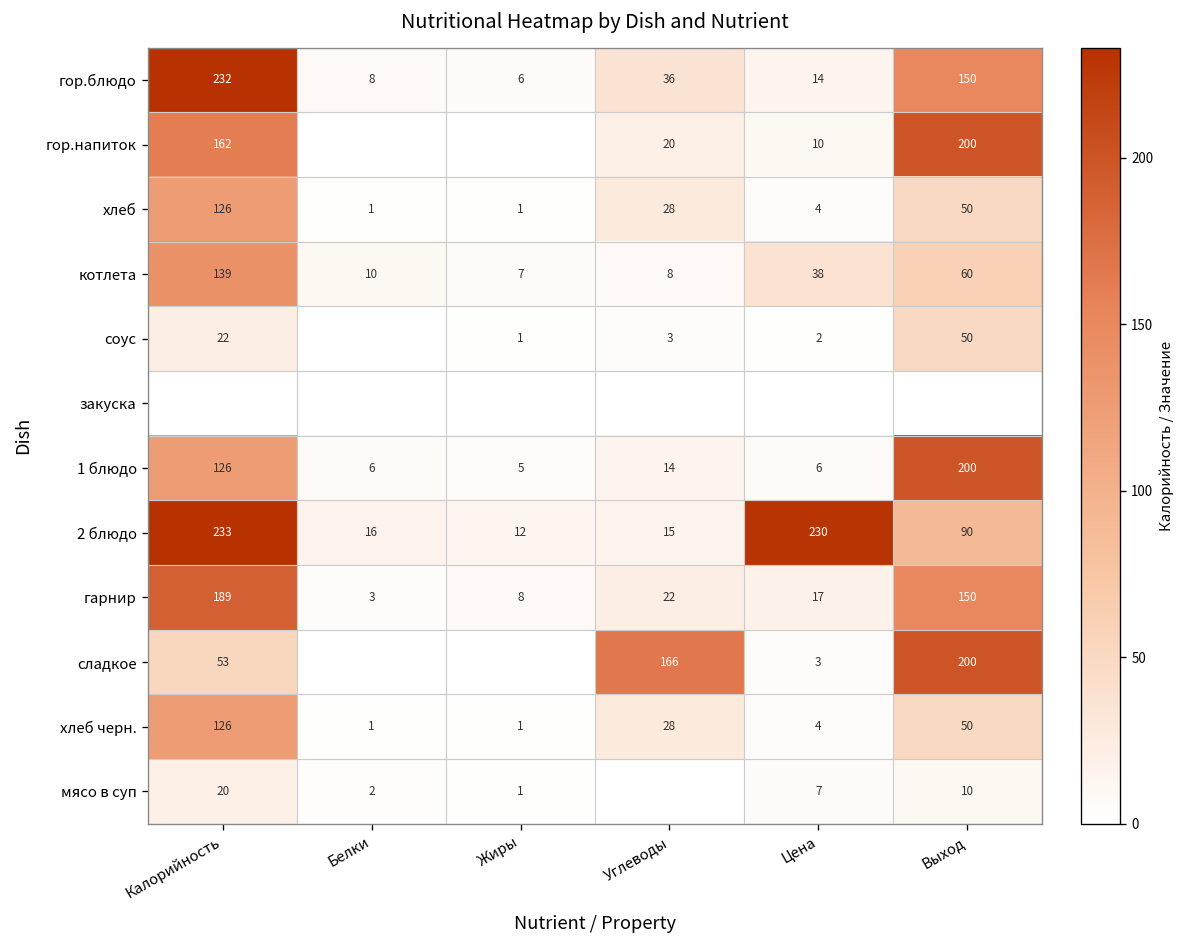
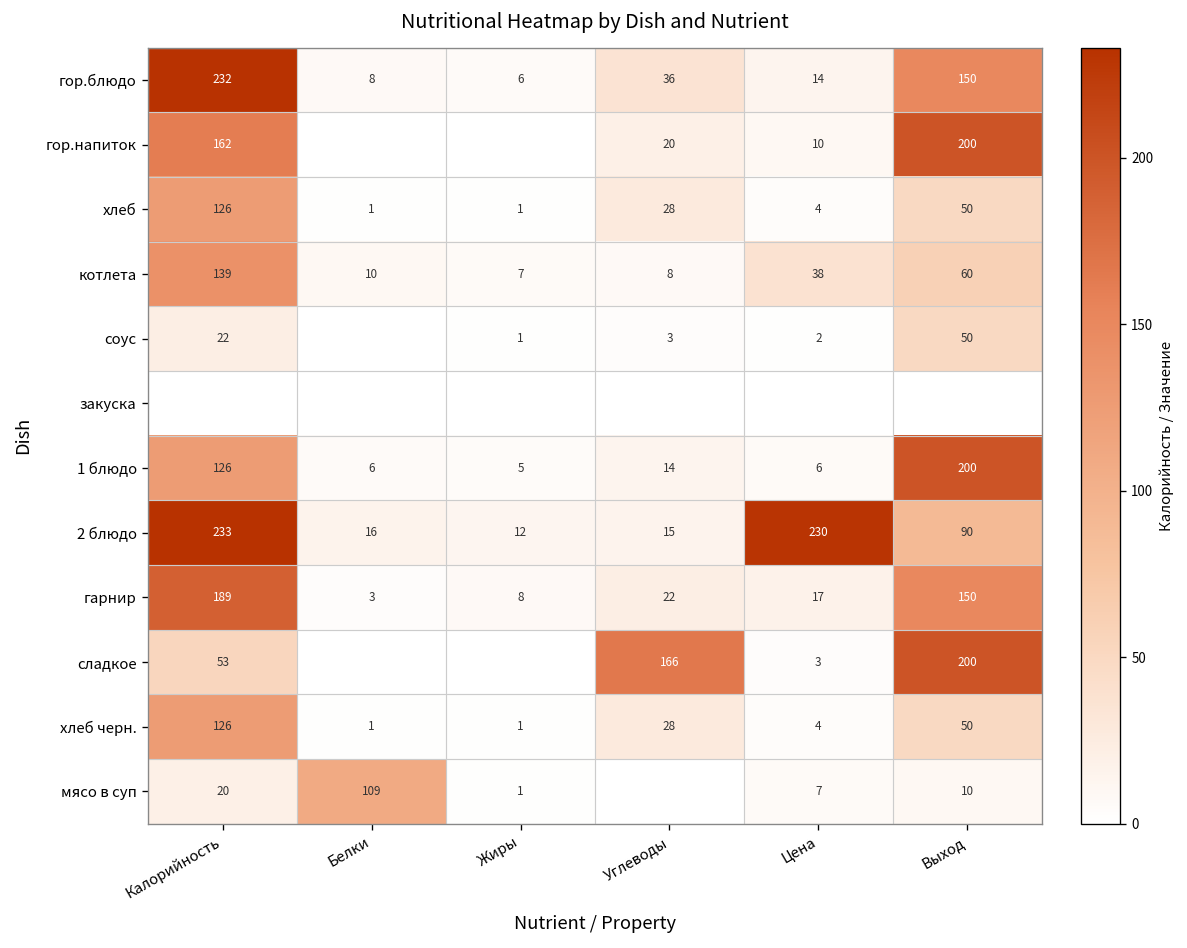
  {
    "гор.блюдо": {
      "Калорийность": 232,
      "Белки": 8,
      "Жиры": 6,
      "Углеводы": 36,
      "Цена": 14,
      "Выход": 150
    },
    "гор.напиток": {
      "Калорийность": 162,
      "Углеводы": 20,
      "Цена": 10,
      "Выход": 200
    },
    "хлеб": {
      "Калорийность": 126,
      "Белки": 1,
      "Жиры": 1,
      "Углеводы": 28,
      "Цена": 4,
      "Выход": 50
    },
    "котлета": {
      "Калорийность": 139,
      "Белки": 10,
      "Жиры": 7,
      "Углеводы": 8,
      "Цена": 38,
      "Выход": 60
    },
    "соус": {
      "Калорийность": 22,
      "Жиры": 1,
      "Углеводы": 3,
      "Цена": 2,
      "Выход": 50
    },
    "1 блюдо": {
      "Калорийность": 126,
      "Белки": 6,
      "Жиры": 5,
      "Углеводы": 14,
      "Цена": 6,
      "Выход": 200
    },
    "2 блюдо": {
      "Калорийность": 233,
      "Белки": 16,
      "Жиры": 12,
      "Углеводы": 15,
      "Цена": 230,
      "Выход": 90
    },
    "гарнир": {
      "Калорийность": 189,
      "Белки": 3,
      "Жиры": 8,
      "Углеводы": 22,
      "Цена": 17,
      "Выход": 150
    },
    "сладкое": {
      "Калорийность": 53,
      "Углеводы": 166,
      "Цена": 3,
      "Выход": 200
    },
    "хлеб черн.": {
      "Калорийность": 126,
      "Белки": 1,
      "Жиры": 1,
      "Углеводы": 28,
      "Цена": 4,
      "Выход": 50
    },
    "мясо в суп": {
      "Калорийность": 20,
-     "Белки": 2,
+     "Белки": 109,
      "Жиры": 1,
      "Цена": 7,
      "Выход": 10
    }
  }
